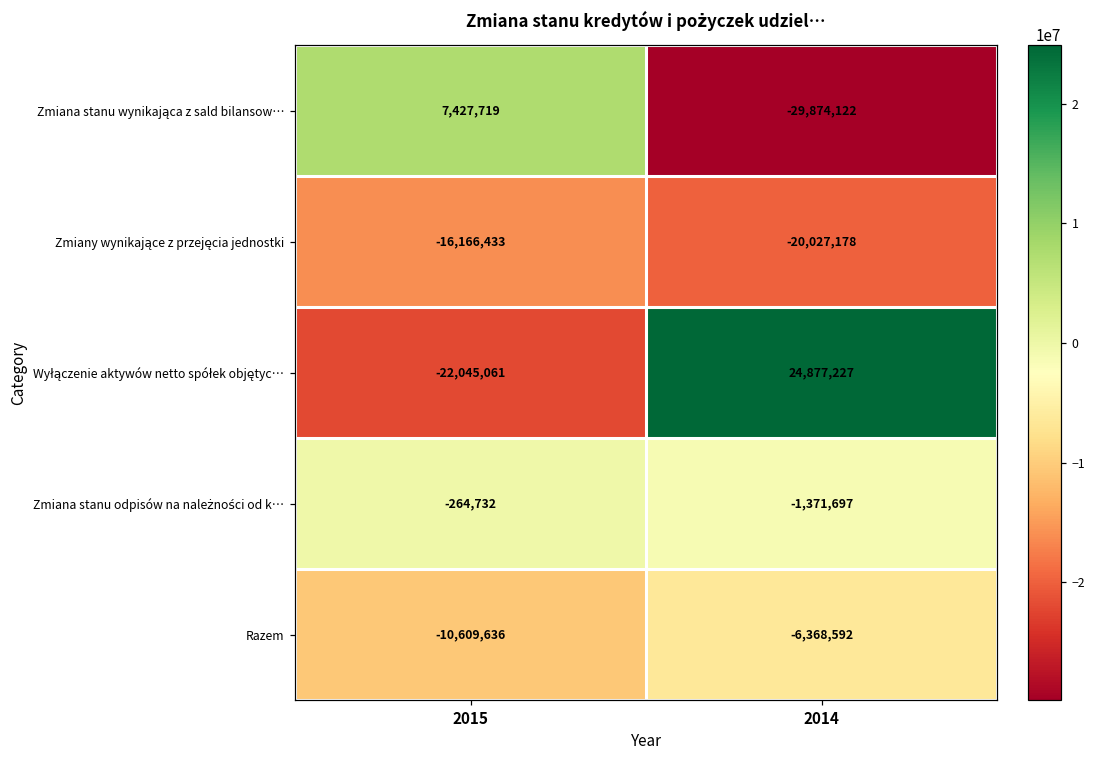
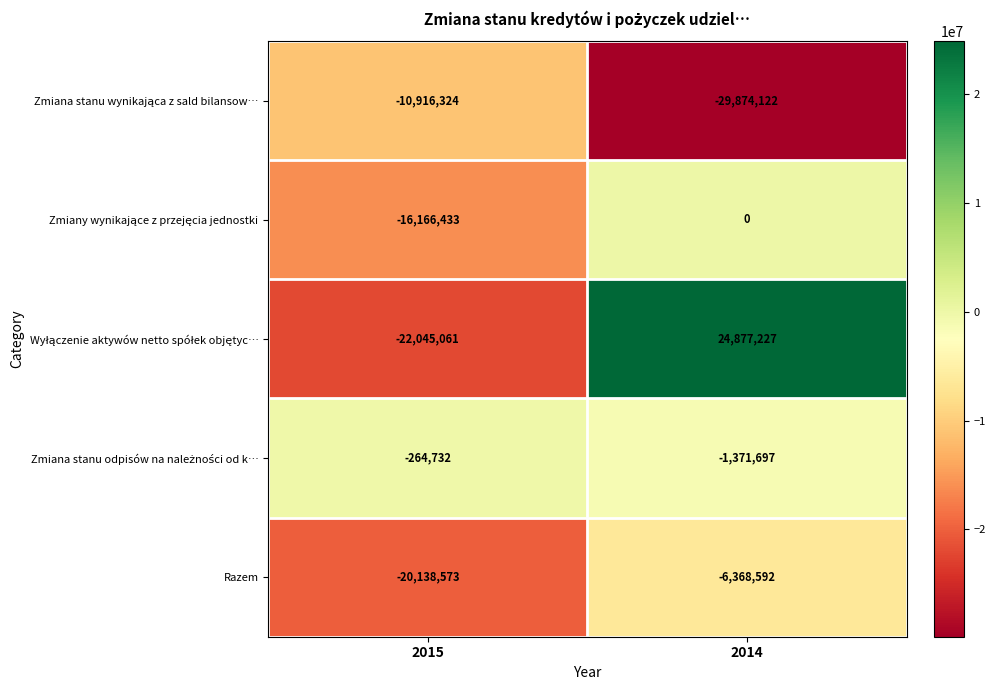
  {
    "Zmiana stanu wynikająca z sald bilansow…": {
-     "2015": "7,427,719",
+     "2015": "-10,916,324",
      "2014": "-29,874,122"
    },
    "Zmiany wynikające z przejęcia jednostki": {
      "2015": "-16,166,433",
-     "2014": "-20,027,178"
+     "2014": "0"
    },
    "Wyłączenie aktywów netto spółek objętyc…": {
      "2015": "-22,045,061",
      "2014": "24,877,227"
    },
    "Zmiana stanu odpisów na należności od k…": {
      "2015": "-264,732",
      "2014": "-1,371,697"
    },
    "Razem": {
-     "2015": "-10,609,636",
+     "2015": "-20,138,573",
      "2014": "-6,368,592"
    }
  }
